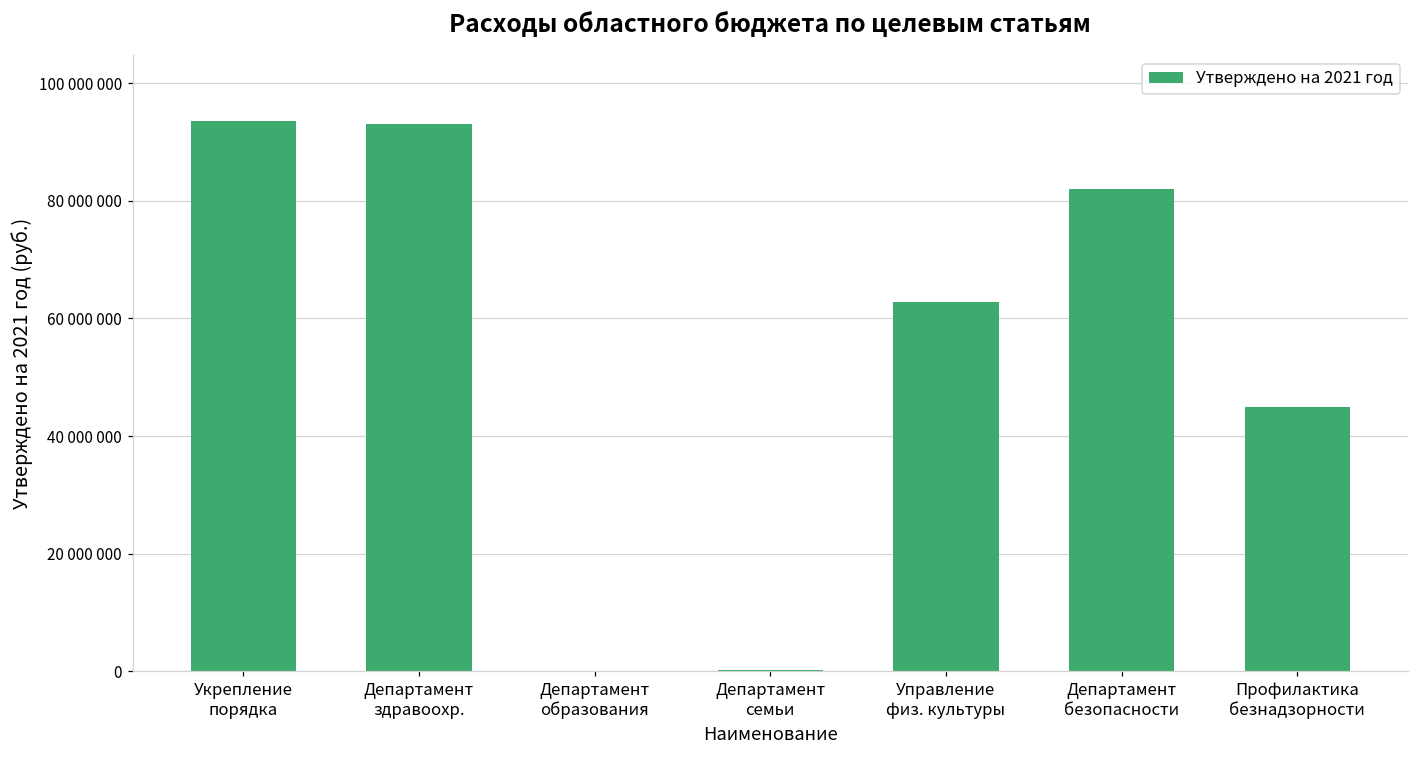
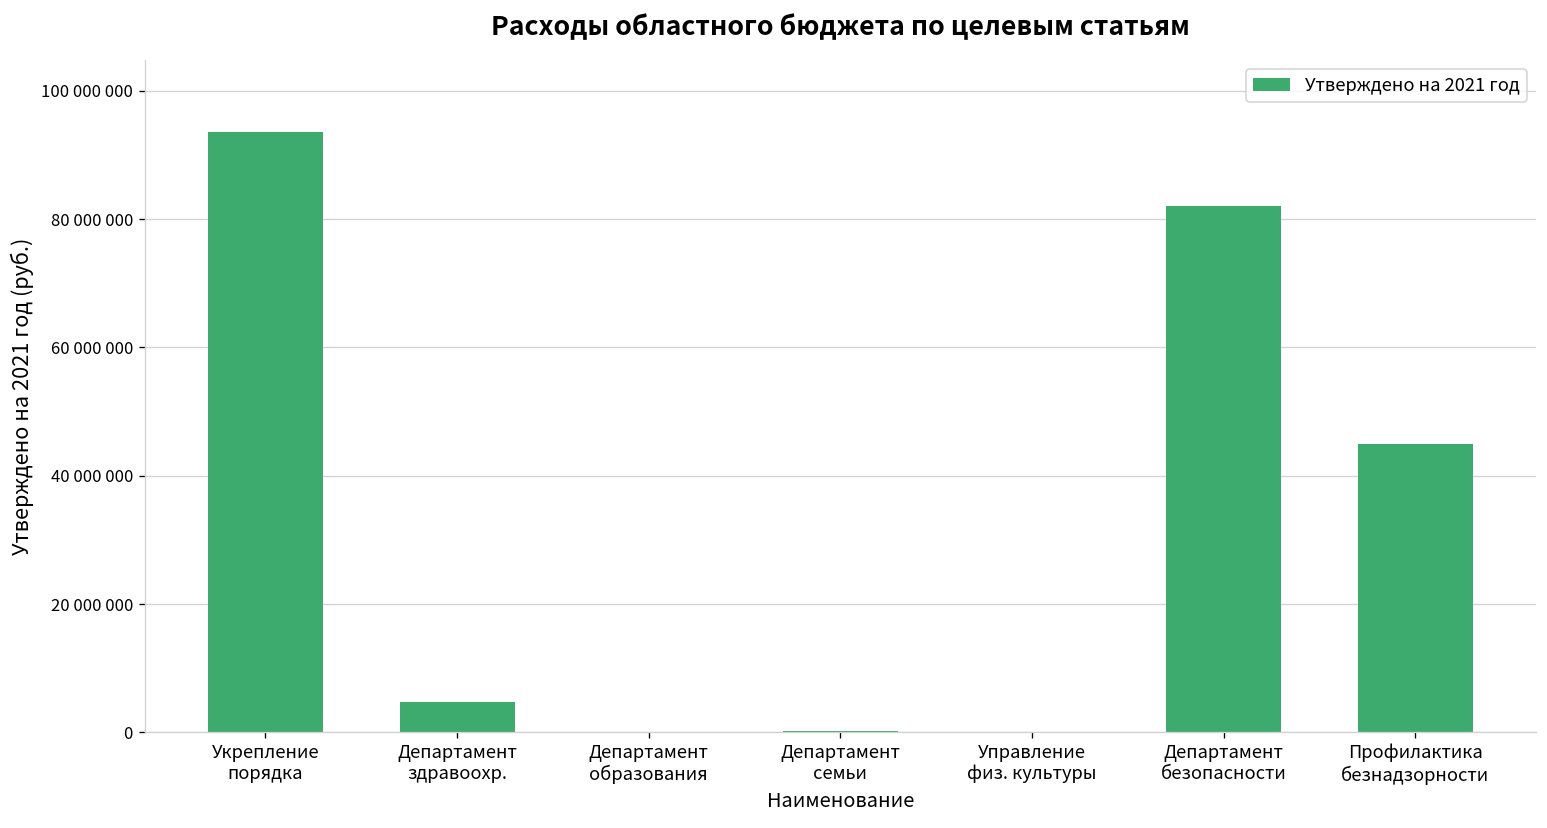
  {
    "Укрепление порядка": 94000000,
-   "Департамент здравоохр.": 93000000,
-   "Управление физ. культуры": 63000000,
+   "Департамент здравоохр.": 5000000,
+   "Управление физ. культуры": 0,
    "Департамент безопасности": 82000000,
    "Профилактика безнадзорности": 45000000
  }
